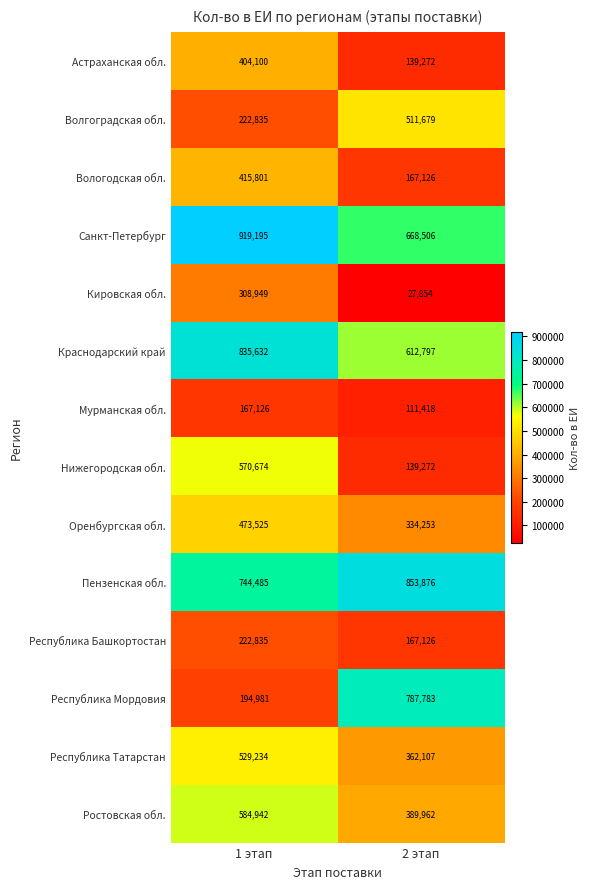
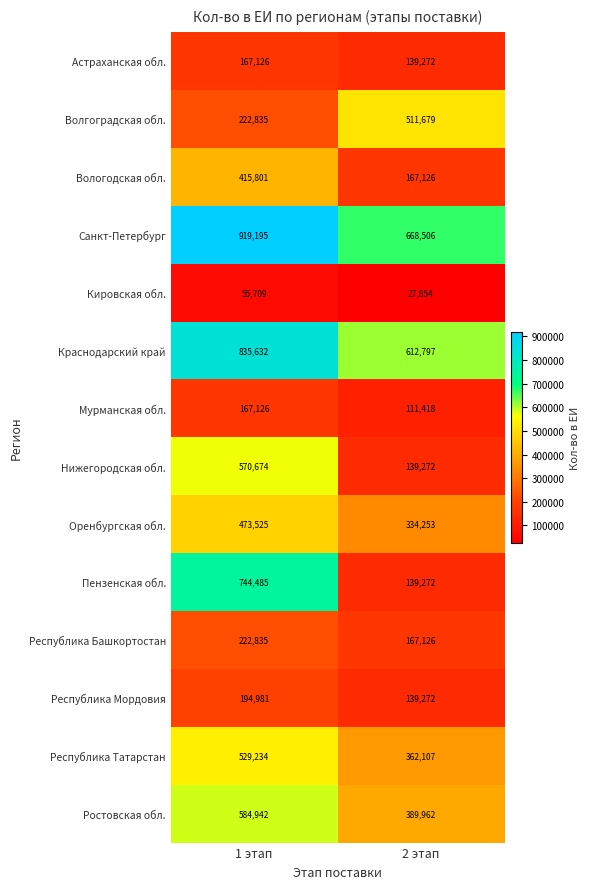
  {
    "Астраханская обл.": {
-     "1 этап": "404,100",
+     "1 этап": "167,126",
      "2 этап": "139,272"
    },
    "Волгоградская обл.": {
      "1 этап": "222,835",
      "2 этап": "511,679"
    },
    "Вологодская обл.": {
      "1 этап": "415,801",
      "2 этап": "167,126"
    },
    "Санкт-Петербург": {
      "1 этап": "919,195",
      "2 этап": "668,506"
    },
    "Кировская обл.": {
-     "1 этап": "308,949",
+     "1 этап": "55,709",
      "2 этап": "27,854"
    },
    "Краснодарский край": {
      "1 этап": "835,632",
      "2 этап": "612,797"
    },
    "Мурманская обл.": {
      "1 этап": "167,126",
      "2 этап": "111,418"
    },
    "Нижегородская обл.": {
      "1 этап": "570,674",
      "2 этап": "139,272"
    },
    "Оренбургская обл.": {
      "1 этап": "473,525",
      "2 этап": "334,253"
    },
    "Пензенская обл.": {
      "1 этап": "744,485",
-     "2 этап": "853,876"
+     "2 этап": "139,272"
    },
    "Республика Башкортостан": {
      "1 этап": "222,835",
      "2 этап": "167,126"
    },
    "Республика Мордовия": {
      "1 этап": "194,981",
-     "2 этап": "787,783"
+     "2 этап": "139,272"
    },
    "Республика Татарстан": {
      "1 этап": "529,234",
      "2 этап": "362,107"
    },
    "Ростовская обл.": {
      "1 этап": "584,942",
      "2 этап": "389,962"
    }
  }
